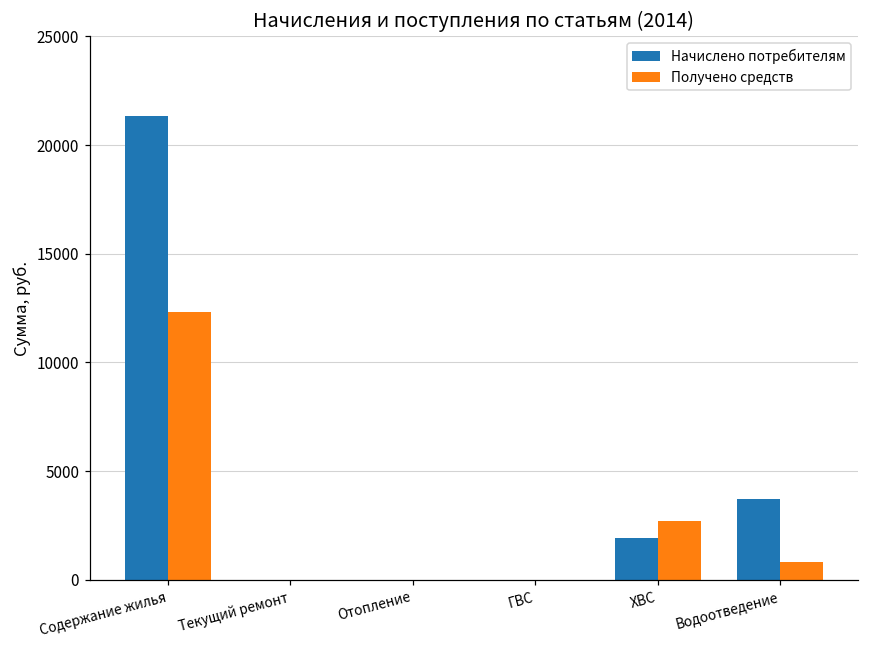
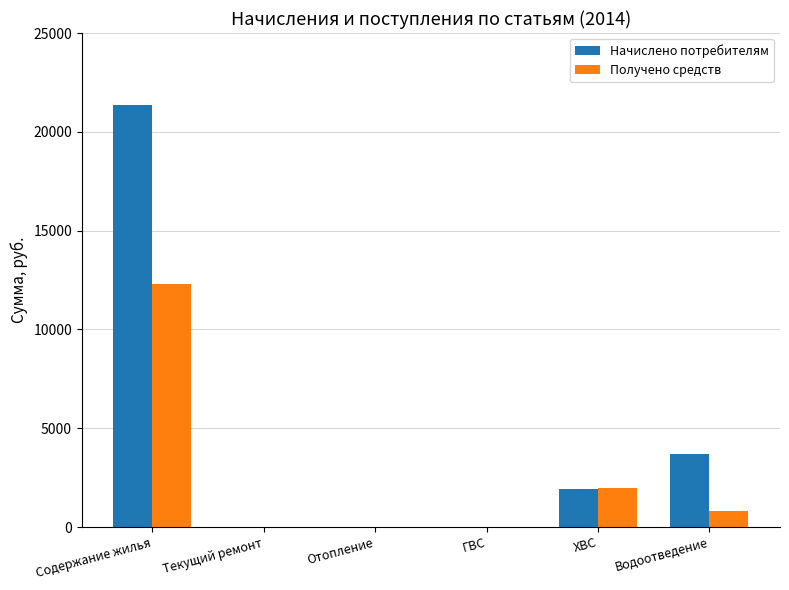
  {
    "Начислено потребителям": {
      "Содержание жилья": 21400,
      "Текущий ремонт": 0,
      "Отопление": 0,
      "ГВС": 0,
      "ХВС": 1900,
      "Водоотведение": 3700
    },
    "Получено средств": {
      "Содержание жилья": 12300,
      "Текущий ремонт": 0,
      "Отопление": 0,
      "ГВС": 0,
-     "ХВС": 2700,
+     "ХВС": 2000,
      "Водоотведение": 800
    }
  }
